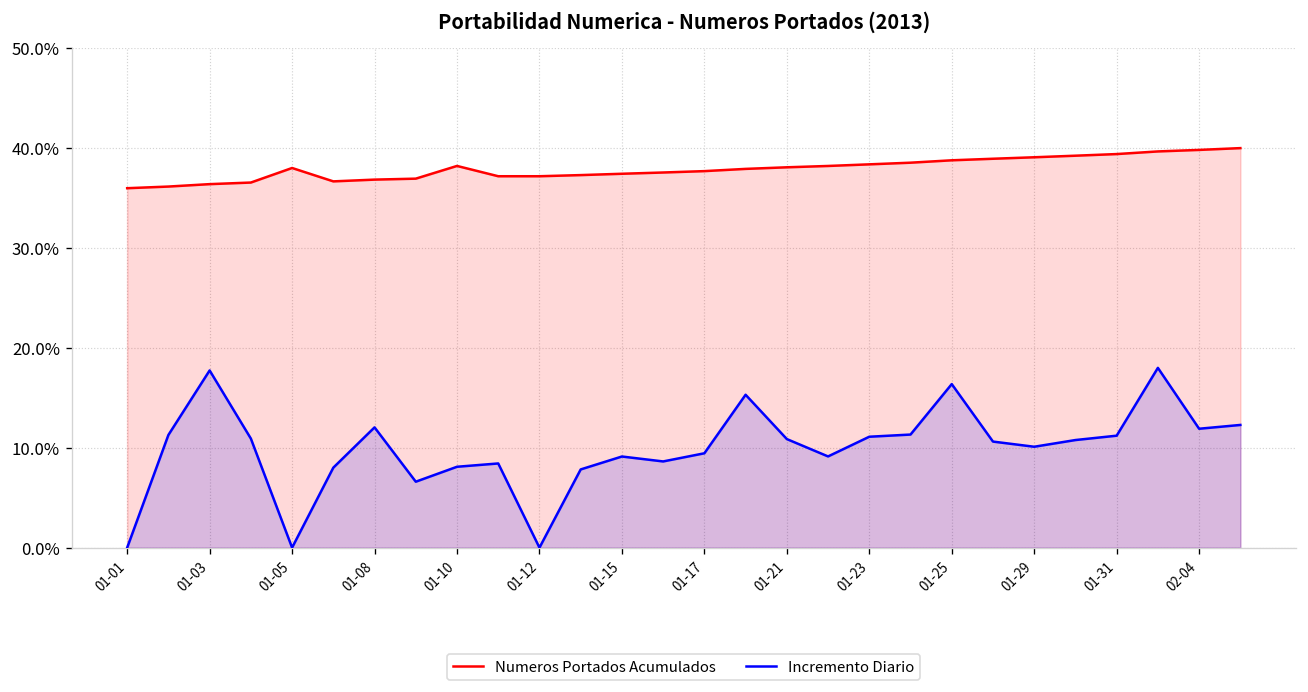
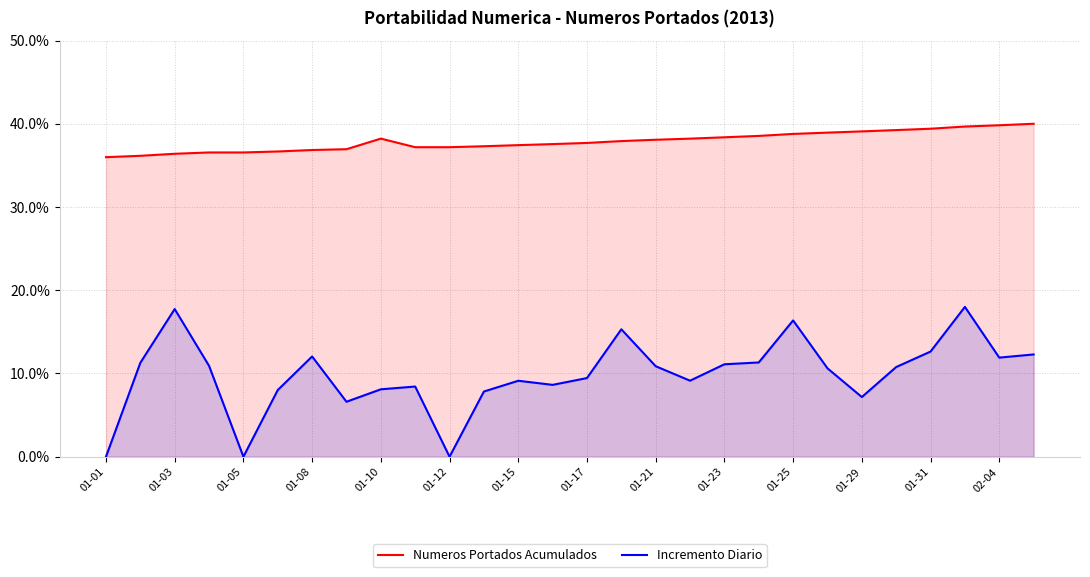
  {
    "Numeros Portados Acumulados": {
      "01-01": "36%",
      "01-03": "36%",
-     "01-05": "38%",
+     "01-05": "37%",
      "01-08": "37%",
      "01-10": "38%",
      "01-12": "37%",
      "01-15": "37%",
      "01-17": "38%",
      "01-21": "38%",
      "01-23": "38%",
      "01-25": "39%",
      "01-29": "39%",
      "01-31": "39%",
      "02-04": "40%"
    },
    "Incremento Diario": {
      "01-01": "0%",
      "01-03": "18%",
      "01-05": "0%",
      "01-08": "12%",
      "01-10": "8%",
      "01-12": "0%",
      "01-15": "9%",
      "01-17": "9%",
      "01-21": "11%",
      "01-23": "11%",
      "01-25": "16%",
-     "01-29": "10%",
-     "01-31": "11%",
+     "01-29": "7%",
+     "01-31": "13%",
      "02-04": "12%"
    }
  }
